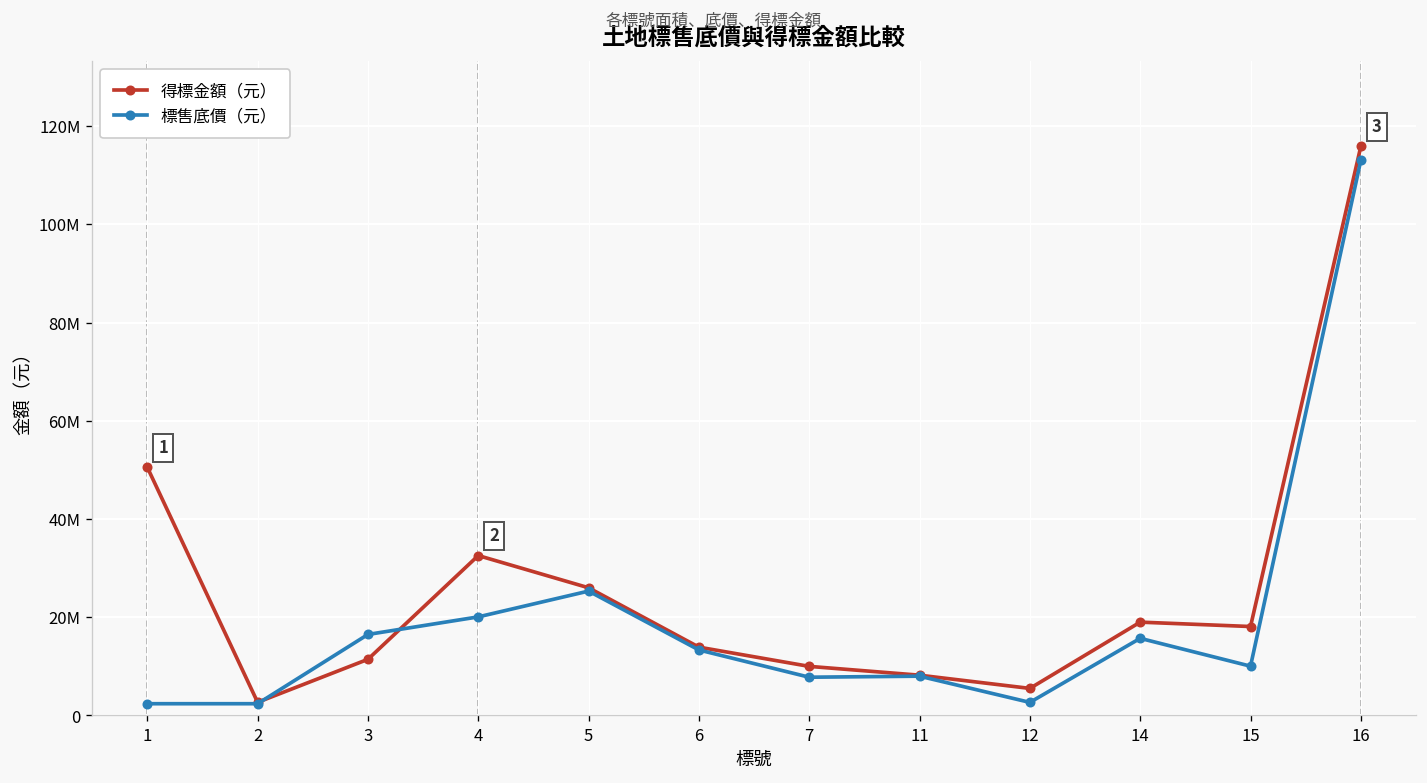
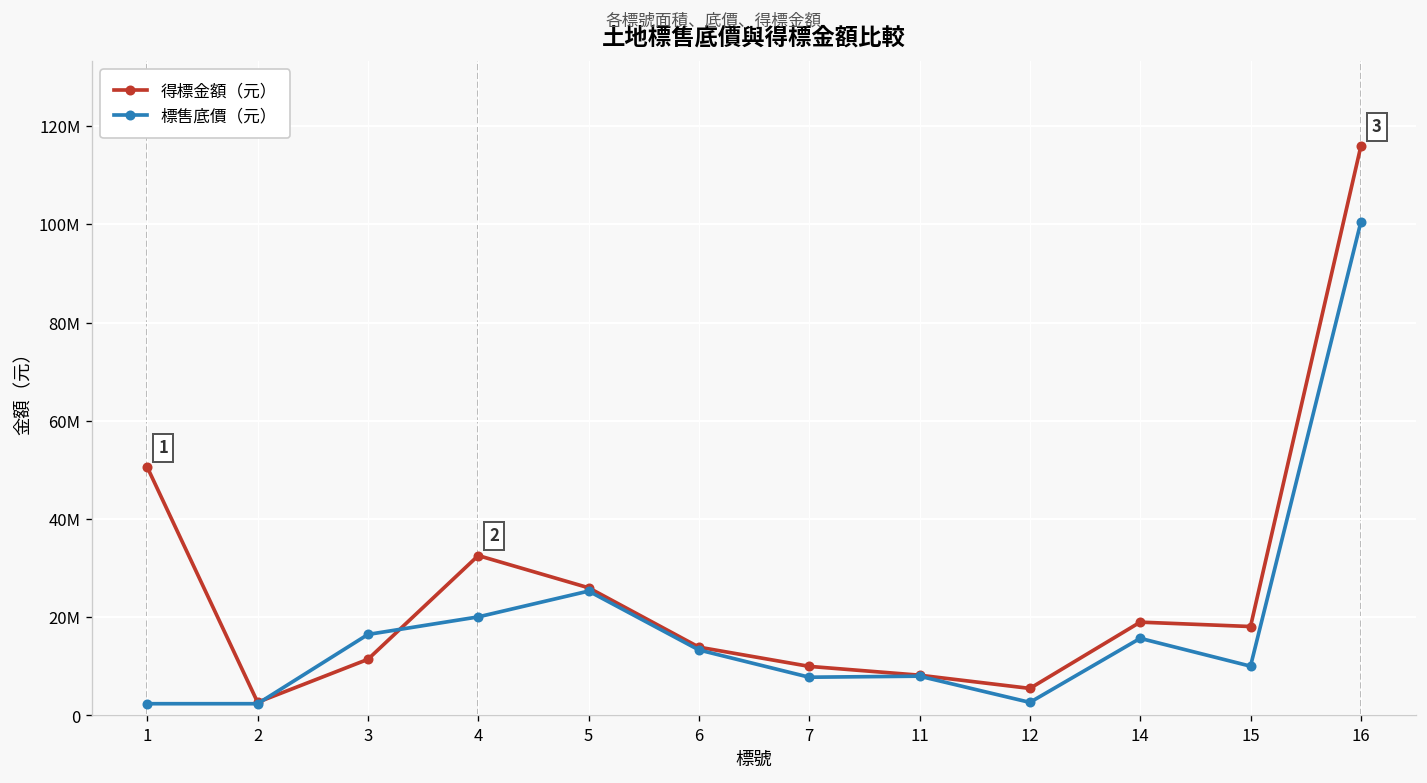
  {
    "得標金額（元）": {
      "3": 11000000,
      "5": 26000000,
      "7": 10000000,
      "12": 6000000,
      "14": 19000000,
      "15": 18000000
    },
    "標售底價（元）": {
      "1": 2000000,
      "3": 16000000,
      "4": 20000000,
      "5": 25000000,
      "7": 8000000,
      "12": 3000000,
      "14": 16000000,
      "15": 10000000,
-     "16": 113000000
+     "16": 100000000
    }
  }
